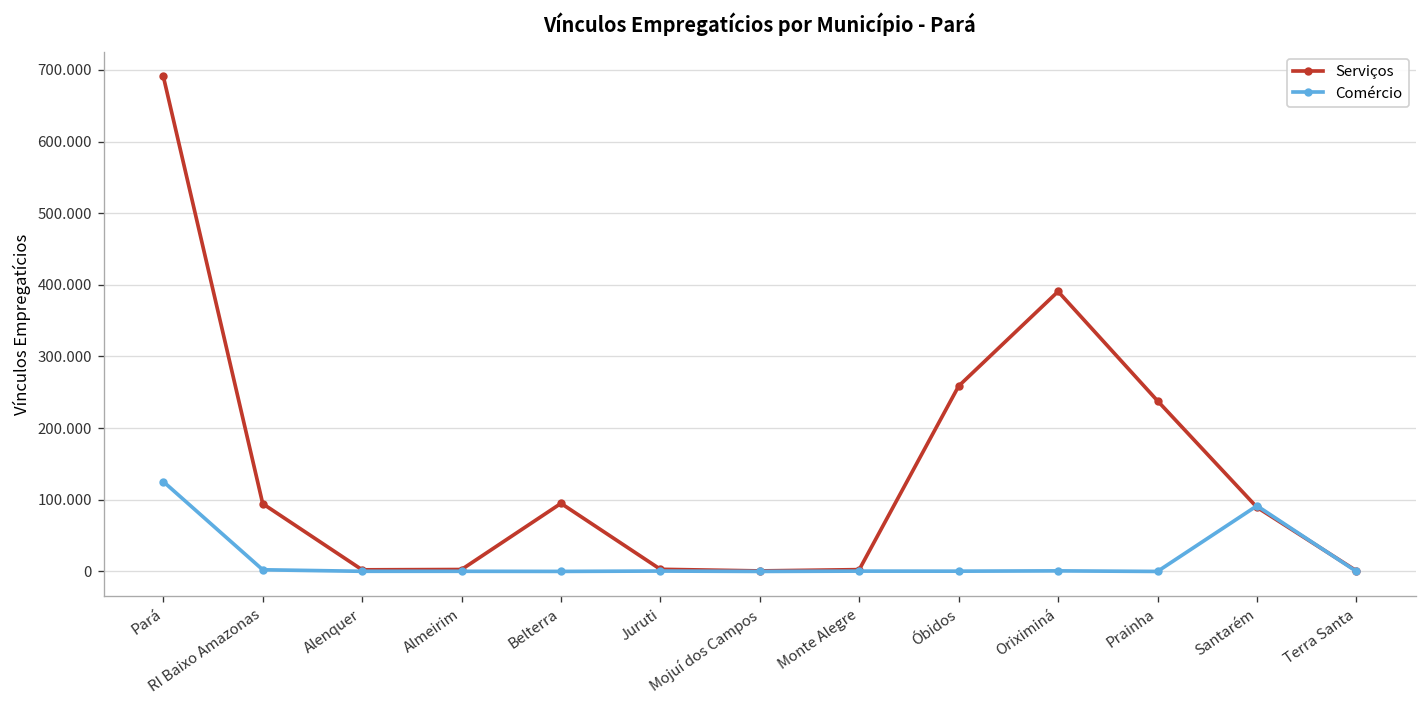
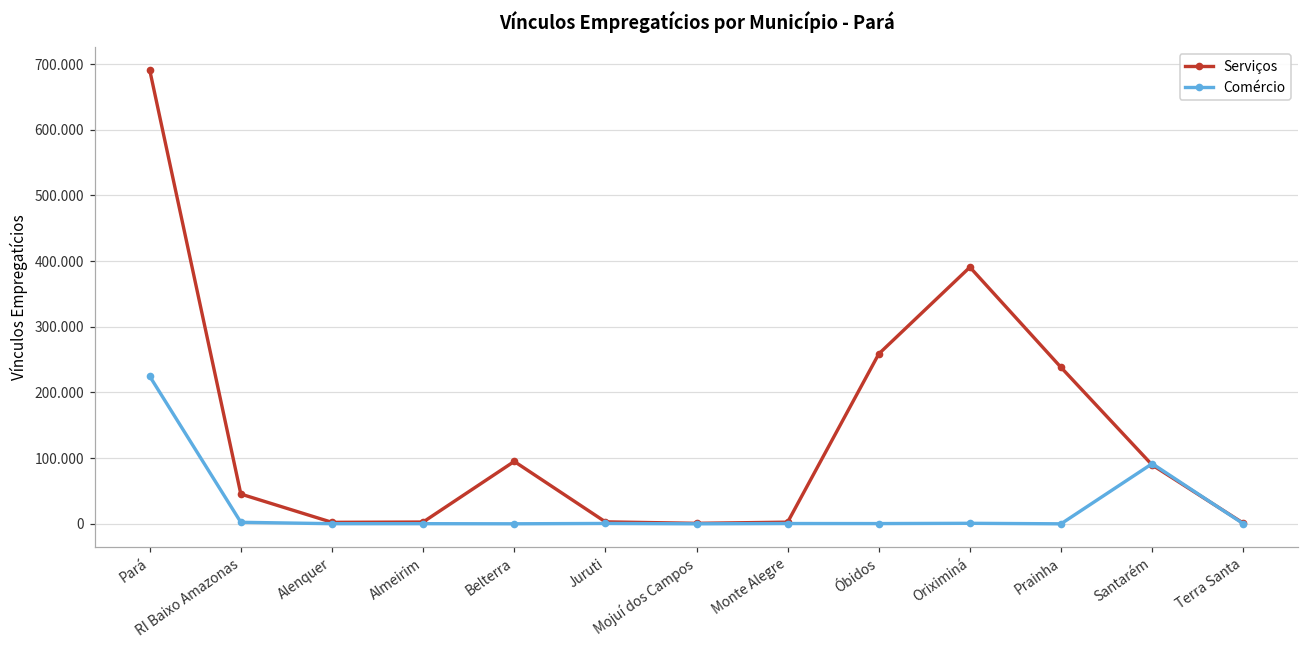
  {
    "Serviços": {
      "Pará": 690,
-     "RI Baixo Amazonas": 90,
+     "RI Baixo Amazonas": 50,
      "Belterra": 100,
      "Óbidos": 260,
      "Oriximiná": 390,
      "Prainha": 240
    },
    "Comércio": {
-     "Pará": 130,
+     "Pará": 220,
      "RI Baixo Amazonas": 0,
      "Belterra": 0,
      "Óbidos": 0,
      "Oriximiná": 0,
      "Prainha": 0
    }
  }
